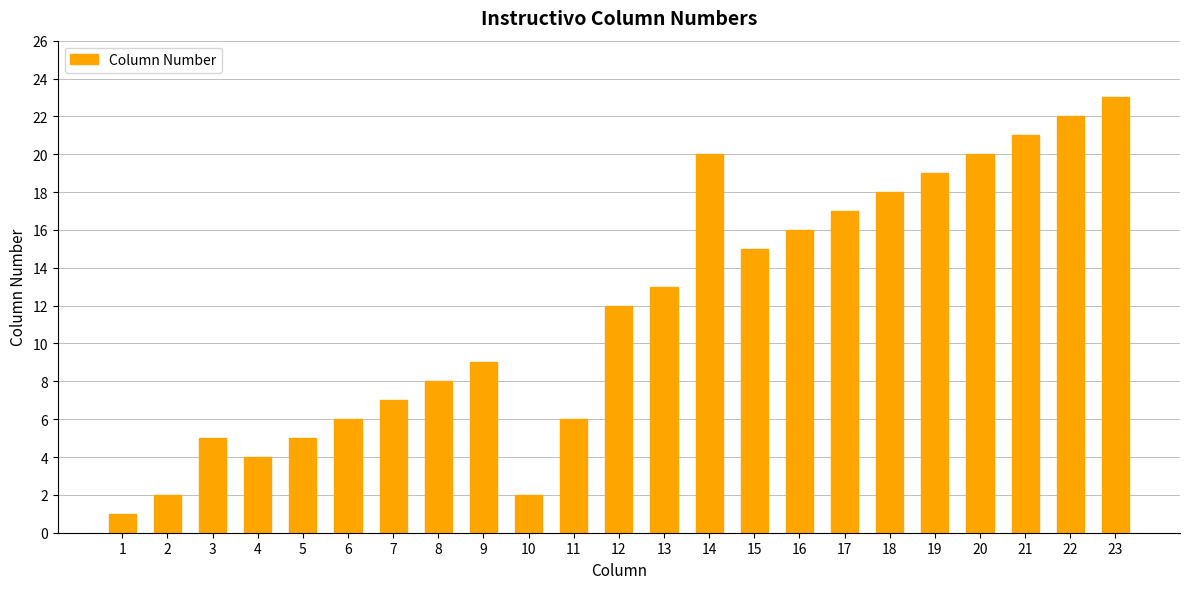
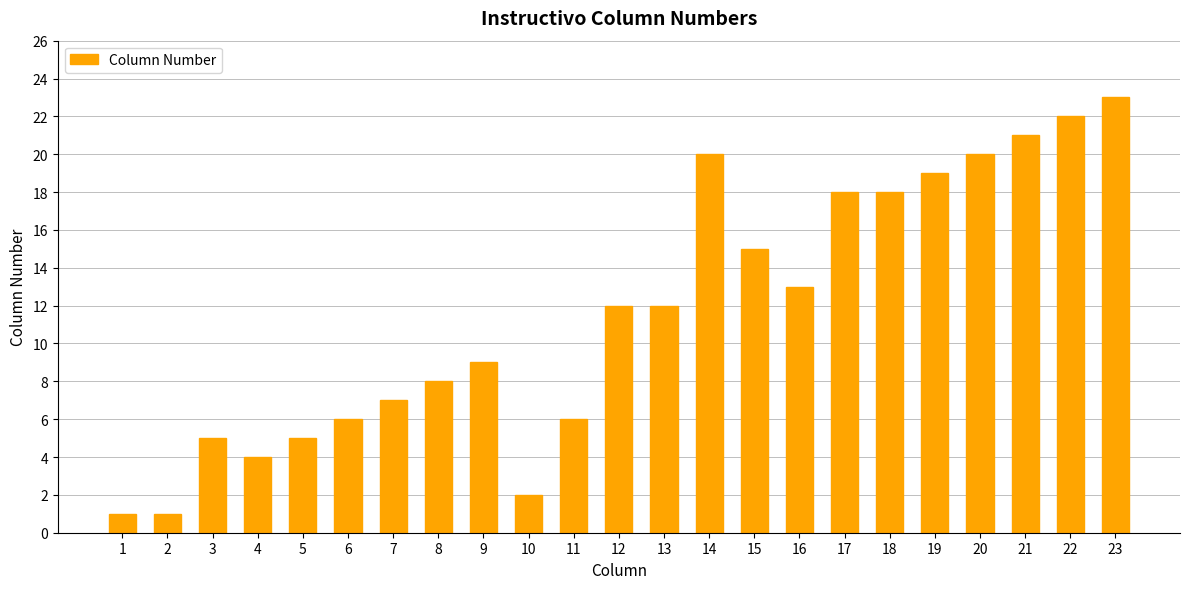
  {
    "1": 1,
-   "2": 2,
+   "2": 1,
    "3": 5,
    "4": 4,
    "5": 5,
    "6": 6,
    "7": 7,
    "8": 8,
    "9": 9,
    "10": 2,
    "11": 6,
    "12": 12,
-   "13": 13,
+   "13": 12,
    "14": 20,
    "15": 15,
-   "16": 16,
-   "17": 17,
+   "16": 13,
+   "17": 18,
    "18": 18,
    "19": 19,
    "20": 20,
    "21": 21,
    "22": 22,
    "23": 23
  }
